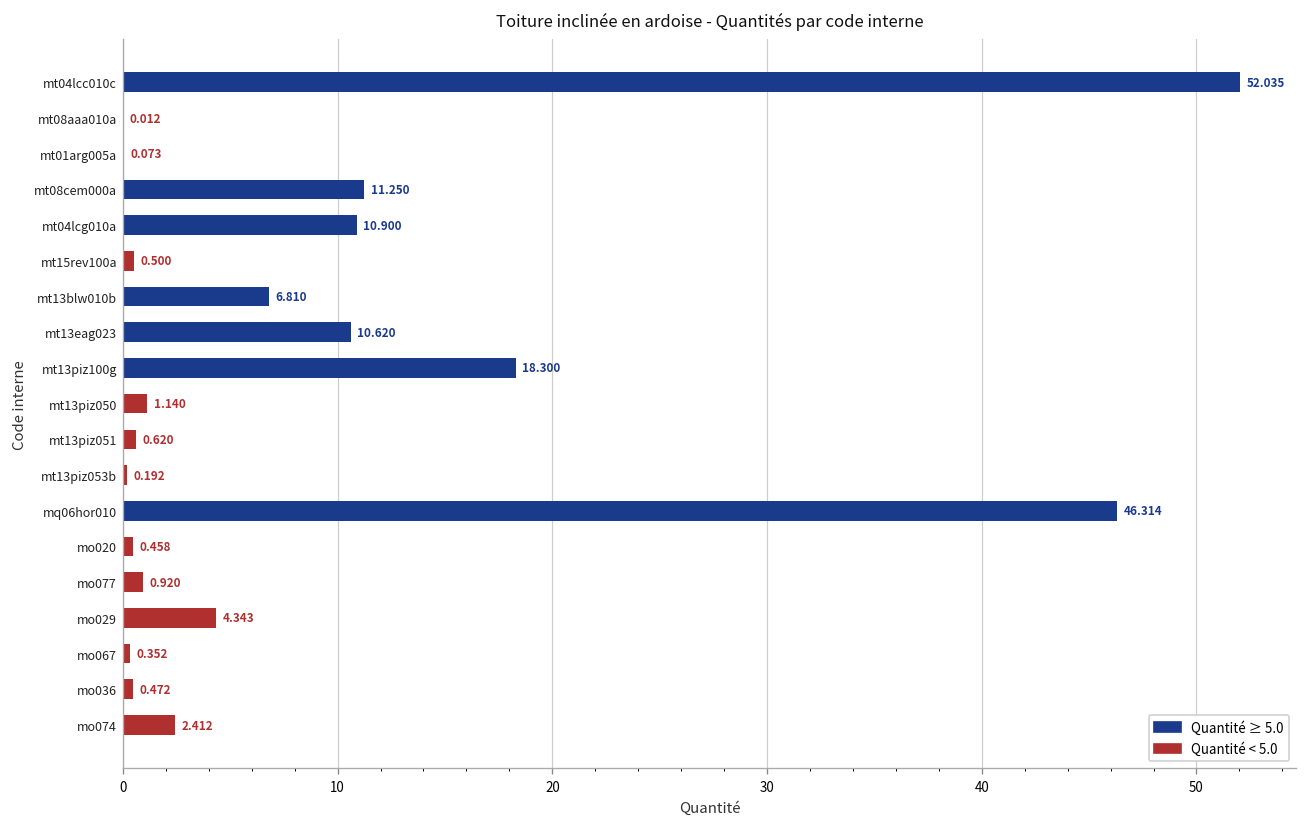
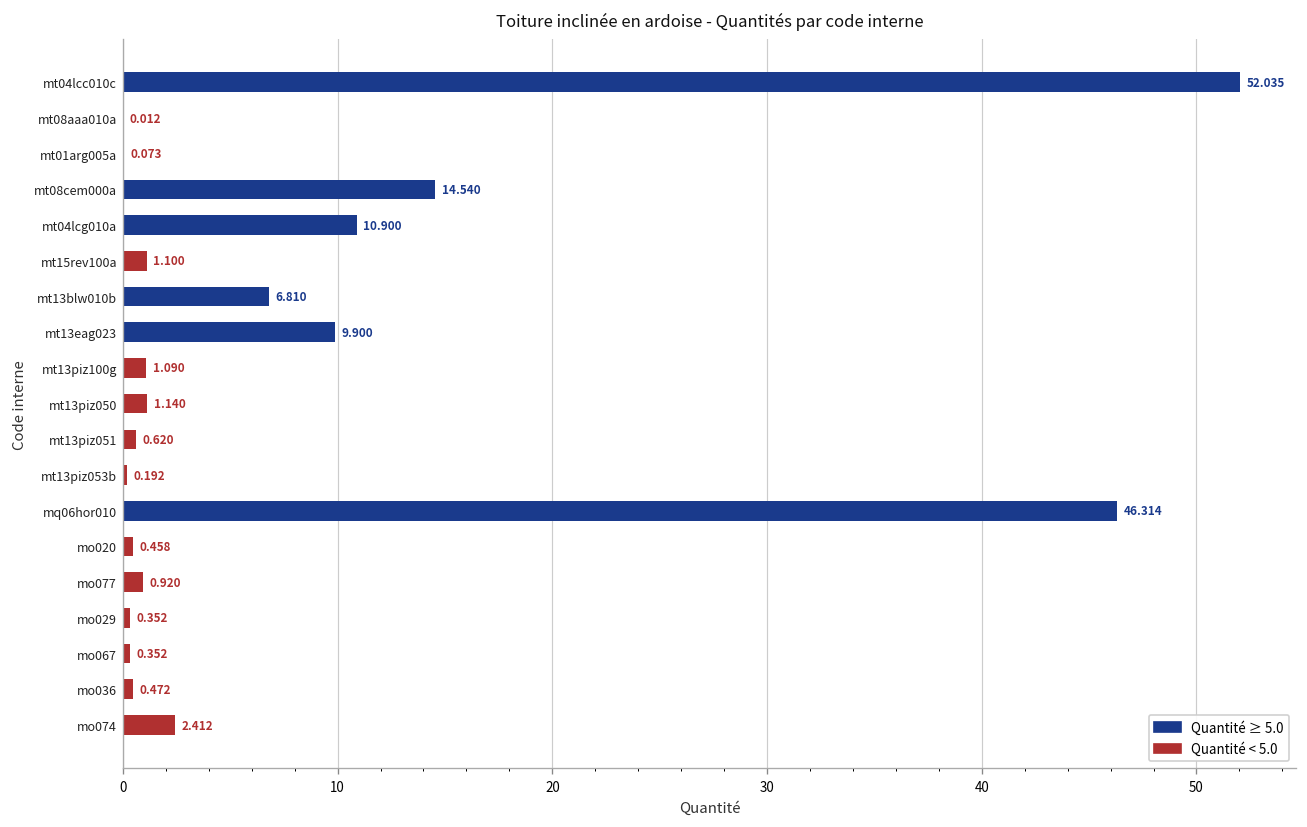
  {
    "mt04lcc010c": 52.035,
    "mt08aaa010a": 0.012,
    "mt01arg005a": 0.073,
-   "mt08cem000a": 11.250,
+   "mt08cem000a": 14.540,
    "mt04lcg010a": 10.900,
-   "mt15rev100a": 0.500,
+   "mt15rev100a": 1.100,
    "mt13blw010b": 6.810,
-   "mt13eag023": 10.620,
-   "mt13piz100g": 18.300,
+   "mt13eag023": 9.900,
+   "mt13piz100g": 1.090,
    "mt13piz050": 1.140,
    "mt13piz051": 0.620,
    "mt13piz053b": 0.192,
    "mq06hor010": 46.314,
    "mo020": 0.458,
    "mo077": 0.920,
-   "mo029": 4.343,
+   "mo029": 0.352,
    "mo067": 0.352,
    "mo036": 0.472,
    "mo074": 2.412
  }
